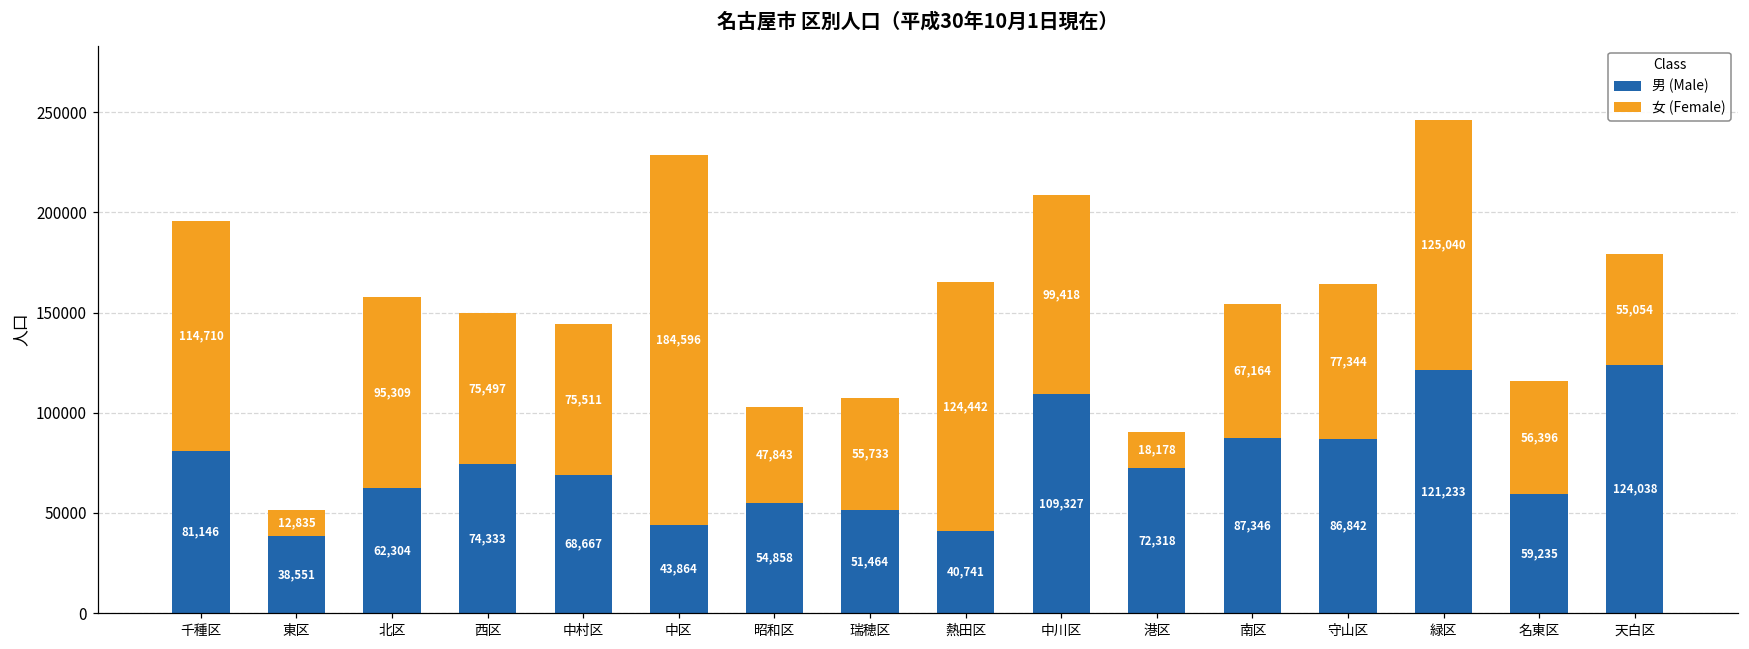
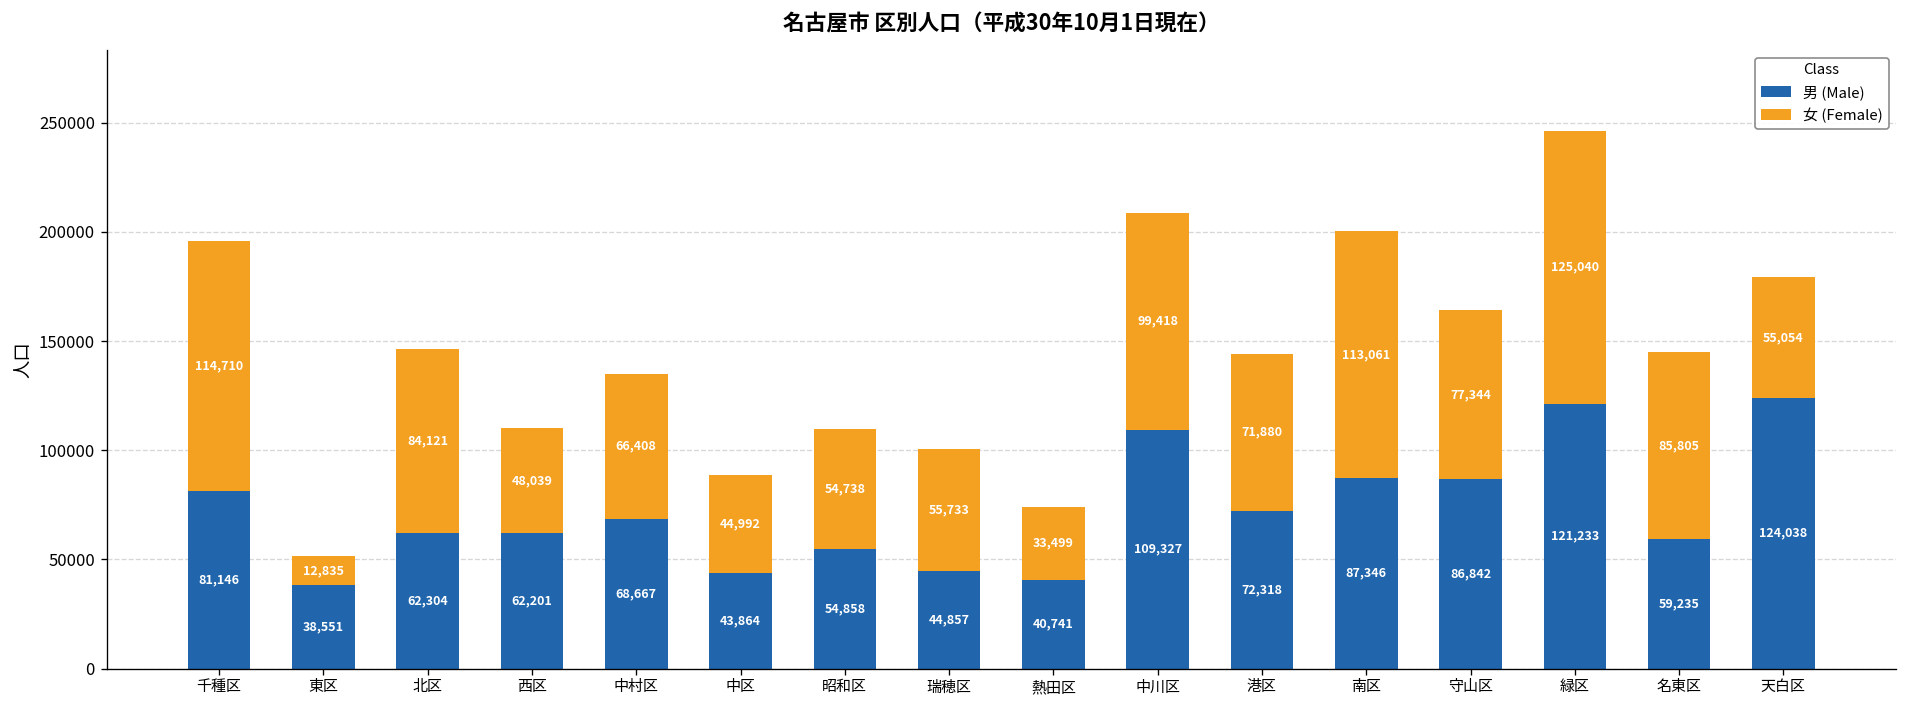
  {
    "男 (Male)": {
      "千種区": "81,146",
      "東区": "38,551",
      "北区": "62,304",
-     "西区": "74,333",
+     "西区": "62,201",
      "中村区": "68,667",
      "中区": "43,864",
      "昭和区": "54,858",
-     "瑞穂区": "51,464",
+     "瑞穂区": "44,857",
      "熱田区": "40,741",
      "中川区": "109,327",
      "港区": "72,318",
      "南区": "87,346",
      "守山区": "86,842",
      "緑区": "121,233",
      "名東区": "59,235",
      "天白区": "124,038"
    },
    "女 (Female)": {
      "千種区": "114,710",
      "東区": "12,835",
-     "北区": "95,309",
-     "西区": "75,497",
-     "中村区": "75,511",
-     "中区": "184,596",
-     "昭和区": "47,843",
+     "北区": "84,121",
+     "西区": "48,039",
+     "中村区": "66,408",
+     "中区": "44,992",
+     "昭和区": "54,738",
      "瑞穂区": "55,733",
-     "熱田区": "124,442",
+     "熱田区": "33,499",
      "中川区": "99,418",
-     "港区": "18,178",
-     "南区": "67,164",
+     "港区": "71,880",
+     "南区": "113,061",
      "守山区": "77,344",
      "緑区": "125,040",
-     "名東区": "56,396",
+     "名東区": "85,805",
      "天白区": "55,054"
    }
  }
